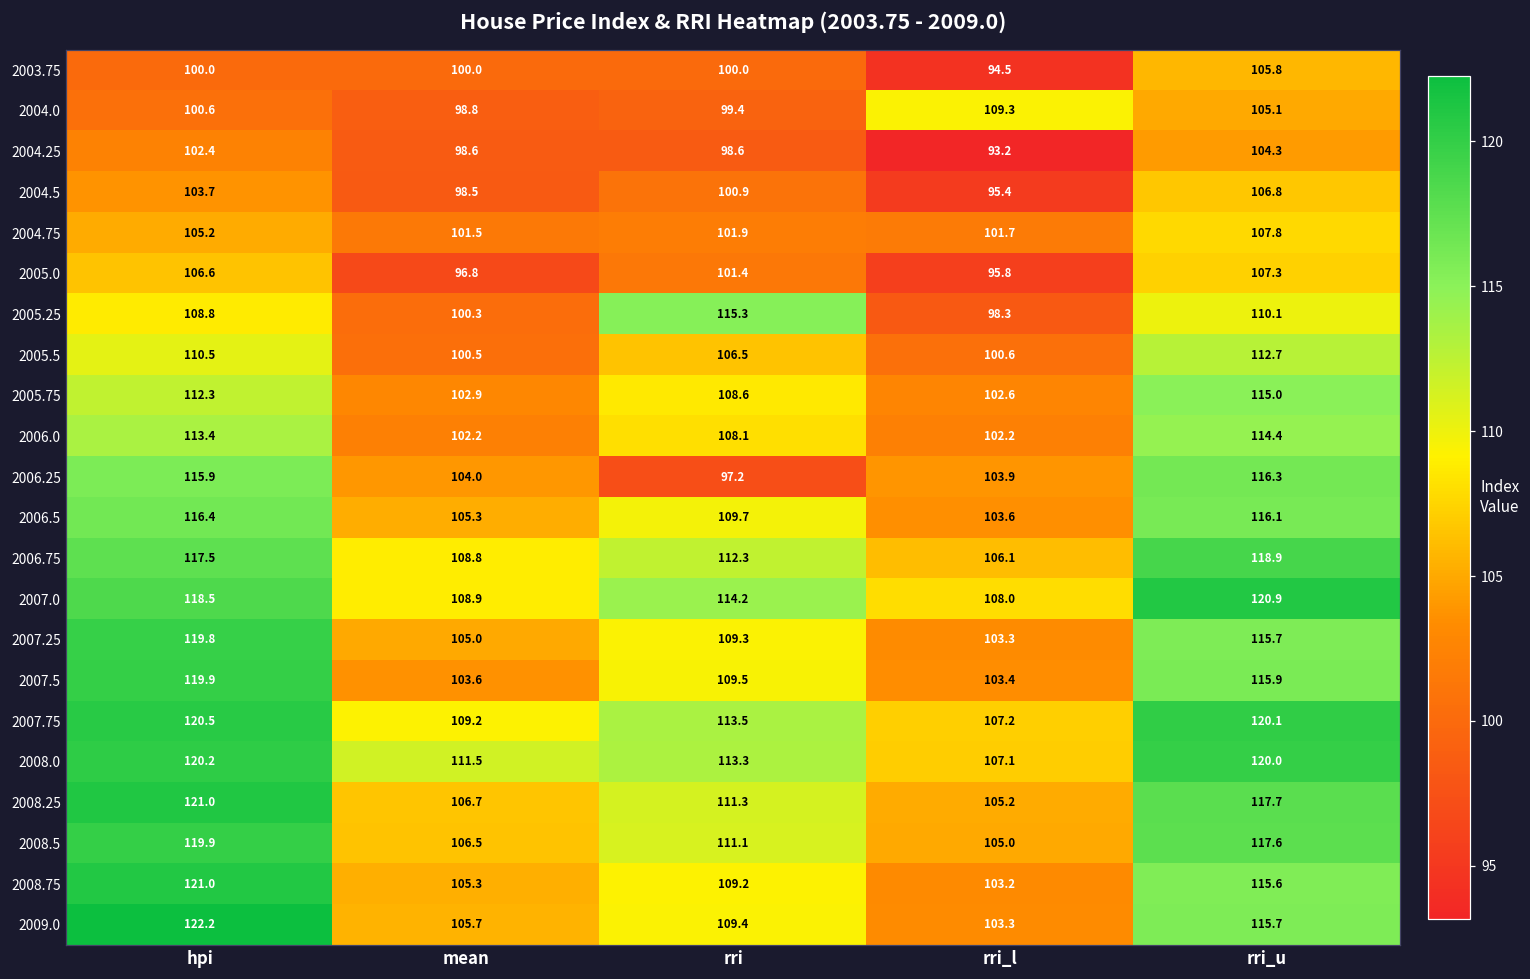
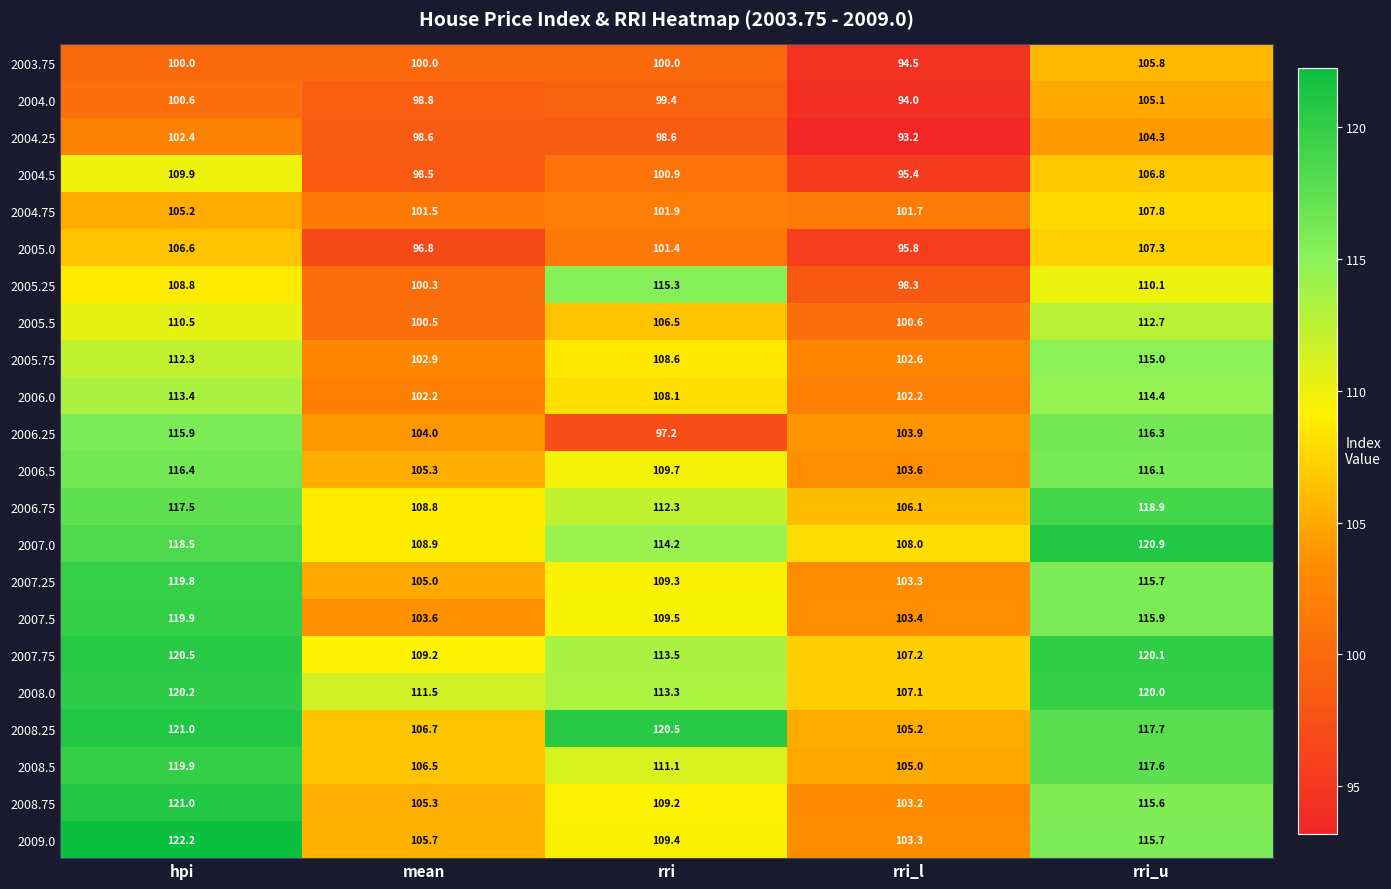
  {
    "2003.75": {
      "hpi": 100.0,
      "mean": 100.0,
      "rri": 100.0,
      "rri_l": 94.5,
      "rri_u": 105.8
    },
    "2004.0": {
      "hpi": 100.6,
      "mean": 98.8,
      "rri": 99.4,
-     "rri_l": 109.3,
+     "rri_l": 94.0,
      "rri_u": 105.1
    },
    "2004.25": {
      "hpi": 102.4,
      "mean": 98.6,
      "rri": 98.6,
      "rri_l": 93.2,
      "rri_u": 104.3
    },
    "2004.5": {
-     "hpi": 103.7,
+     "hpi": 109.9,
      "mean": 98.5,
      "rri": 100.9,
      "rri_l": 95.4,
      "rri_u": 106.8
    },
    "2004.75": {
      "hpi": 105.2,
      "mean": 101.5,
      "rri": 101.9,
      "rri_l": 101.7,
      "rri_u": 107.8
    },
    "2005.0": {
      "hpi": 106.6,
      "mean": 96.8,
      "rri": 101.4,
      "rri_l": 95.8,
      "rri_u": 107.3
    },
    "2005.25": {
      "hpi": 108.8,
      "mean": 100.3,
      "rri": 115.3,
      "rri_l": 98.3,
      "rri_u": 110.1
    },
    "2005.5": {
      "hpi": 110.5,
      "mean": 100.5,
      "rri": 106.5,
      "rri_l": 100.6,
      "rri_u": 112.7
    },
    "2005.75": {
      "hpi": 112.3,
      "mean": 102.9,
      "rri": 108.6,
      "rri_l": 102.6,
      "rri_u": 115.0
    },
    "2006.0": {
      "hpi": 113.4,
      "mean": 102.2,
      "rri": 108.1,
      "rri_l": 102.2,
      "rri_u": 114.4
    },
    "2006.25": {
      "hpi": 115.9,
      "mean": 104.0,
      "rri": 97.2,
      "rri_l": 103.9,
      "rri_u": 116.3
    },
    "2006.5": {
      "hpi": 116.4,
      "mean": 105.3,
      "rri": 109.7,
      "rri_l": 103.6,
      "rri_u": 116.1
    },
    "2006.75": {
      "hpi": 117.5,
      "mean": 108.8,
      "rri": 112.3,
      "rri_l": 106.1,
      "rri_u": 118.9
    },
    "2007.0": {
      "hpi": 118.5,
      "mean": 108.9,
      "rri": 114.2,
      "rri_l": 108.0,
      "rri_u": 120.9
    },
    "2007.25": {
      "hpi": 119.8,
      "mean": 105.0,
      "rri": 109.3,
      "rri_l": 103.3,
      "rri_u": 115.7
    },
    "2007.5": {
      "hpi": 119.9,
      "mean": 103.6,
      "rri": 109.5,
      "rri_l": 103.4,
      "rri_u": 115.9
    },
    "2007.75": {
      "hpi": 120.5,
      "mean": 109.2,
      "rri": 113.5,
      "rri_l": 107.2,
      "rri_u": 120.1
    },
    "2008.0": {
      "hpi": 120.2,
      "mean": 111.5,
      "rri": 113.3,
      "rri_l": 107.1,
      "rri_u": 120.0
    },
    "2008.25": {
      "hpi": 121.0,
      "mean": 106.7,
-     "rri": 111.3,
+     "rri": 120.5,
      "rri_l": 105.2,
      "rri_u": 117.7
    },
    "2008.5": {
      "hpi": 119.9,
      "mean": 106.5,
      "rri": 111.1,
      "rri_l": 105.0,
      "rri_u": 117.6
    },
    "2008.75": {
      "hpi": 121.0,
      "mean": 105.3,
      "rri": 109.2,
      "rri_l": 103.2,
      "rri_u": 115.6
    },
    "2009.0": {
      "hpi": 122.2,
      "mean": 105.7,
      "rri": 109.4,
      "rri_l": 103.3,
      "rri_u": 115.7
    }
  }
